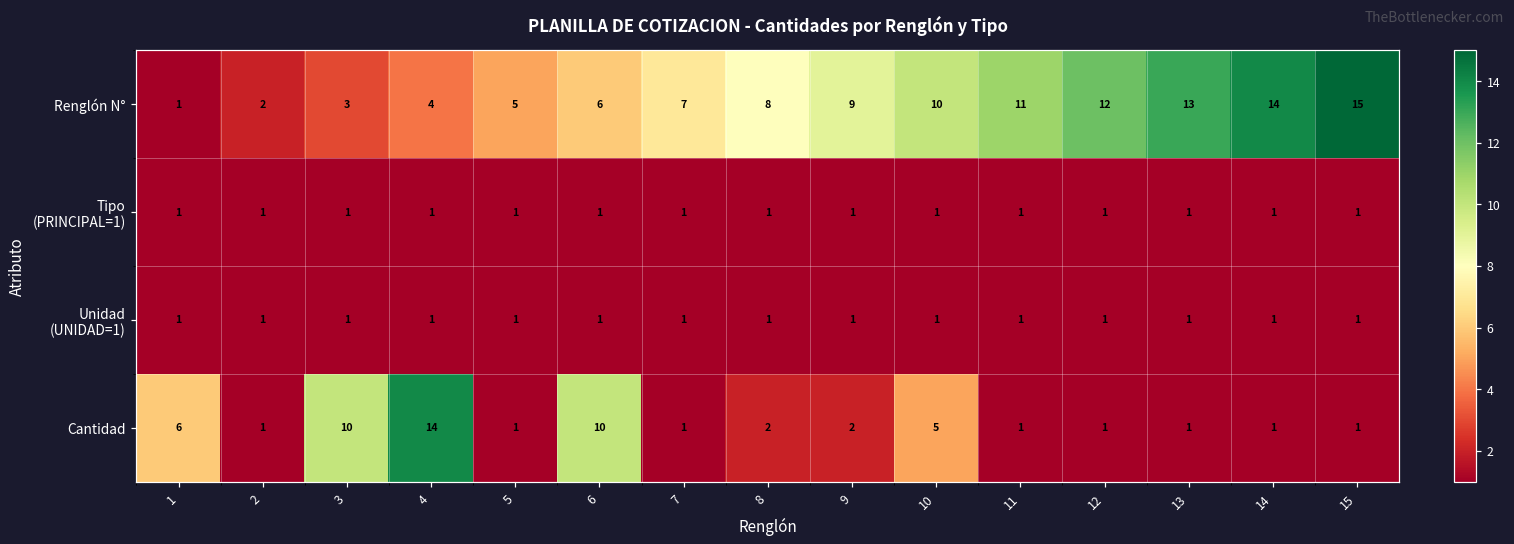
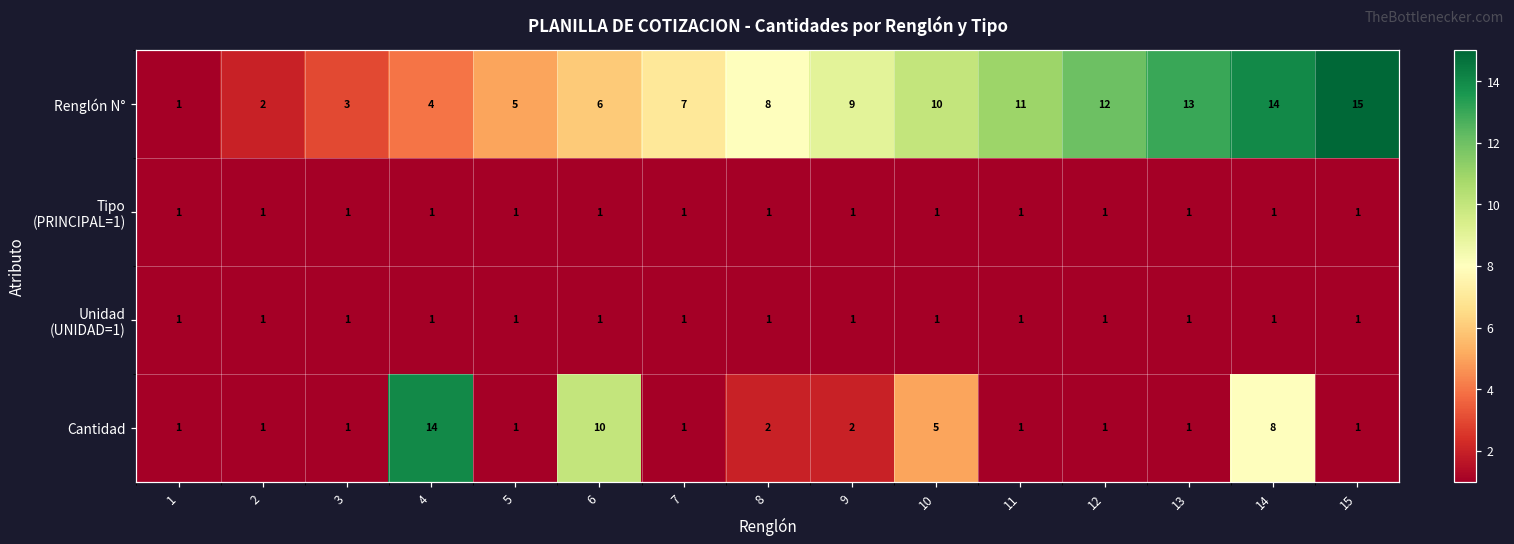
  {
    "Renglón N°": {
      "1": 1,
      "2": 2,
      "3": 3,
      "4": 4,
      "5": 5,
      "6": 6,
      "7": 7,
      "8": 8,
      "9": 9,
      "10": 10,
      "11": 11,
      "12": 12,
      "13": 13,
      "14": 14,
      "15": 15
    },
    "Tipo (PRINCIPAL=1)": {
      "1": 1,
      "2": 1,
      "3": 1,
      "4": 1,
      "5": 1,
      "6": 1,
      "7": 1,
      "8": 1,
      "9": 1,
      "10": 1,
      "11": 1,
      "12": 1,
      "13": 1,
      "14": 1,
      "15": 1
    },
    "Unidad (UNIDAD=1)": {
      "1": 1,
      "2": 1,
      "3": 1,
      "4": 1,
      "5": 1,
      "6": 1,
      "7": 1,
      "8": 1,
      "9": 1,
      "10": 1,
      "11": 1,
      "12": 1,
      "13": 1,
      "14": 1,
      "15": 1
    },
    "Cantidad": {
-     "1": 6,
+     "1": 1,
      "2": 1,
-     "3": 10,
+     "3": 1,
      "4": 14,
      "5": 1,
      "6": 10,
      "7": 1,
      "8": 2,
      "9": 2,
      "10": 5,
      "11": 1,
      "12": 1,
      "13": 1,
-     "14": 1,
+     "14": 8,
      "15": 1
    }
  }
